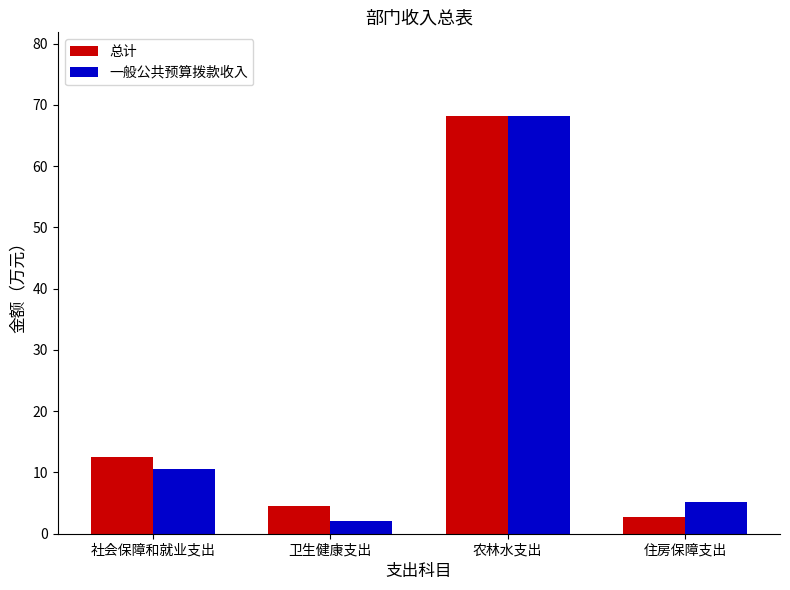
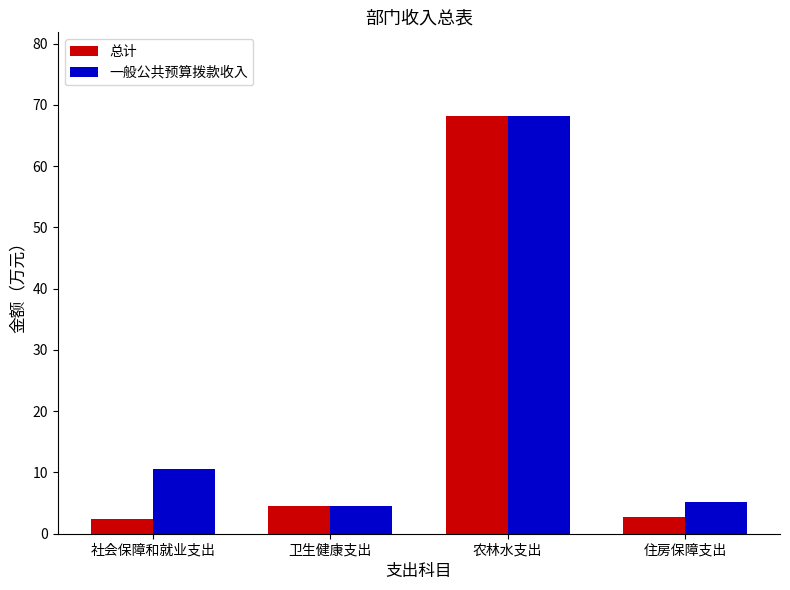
  {
    "总计": {
-     "社会保障和就业支出": 12,
+     "社会保障和就业支出": 2,
      "卫生健康支出": 4,
      "农林水支出": 68,
      "住房保障支出": 3
    },
    "一般公共预算拨款收入": {
      "社会保障和就业支出": 11,
-     "卫生健康支出": 2,
+     "卫生健康支出": 4,
      "农林水支出": 68,
      "住房保障支出": 5
    }
  }
